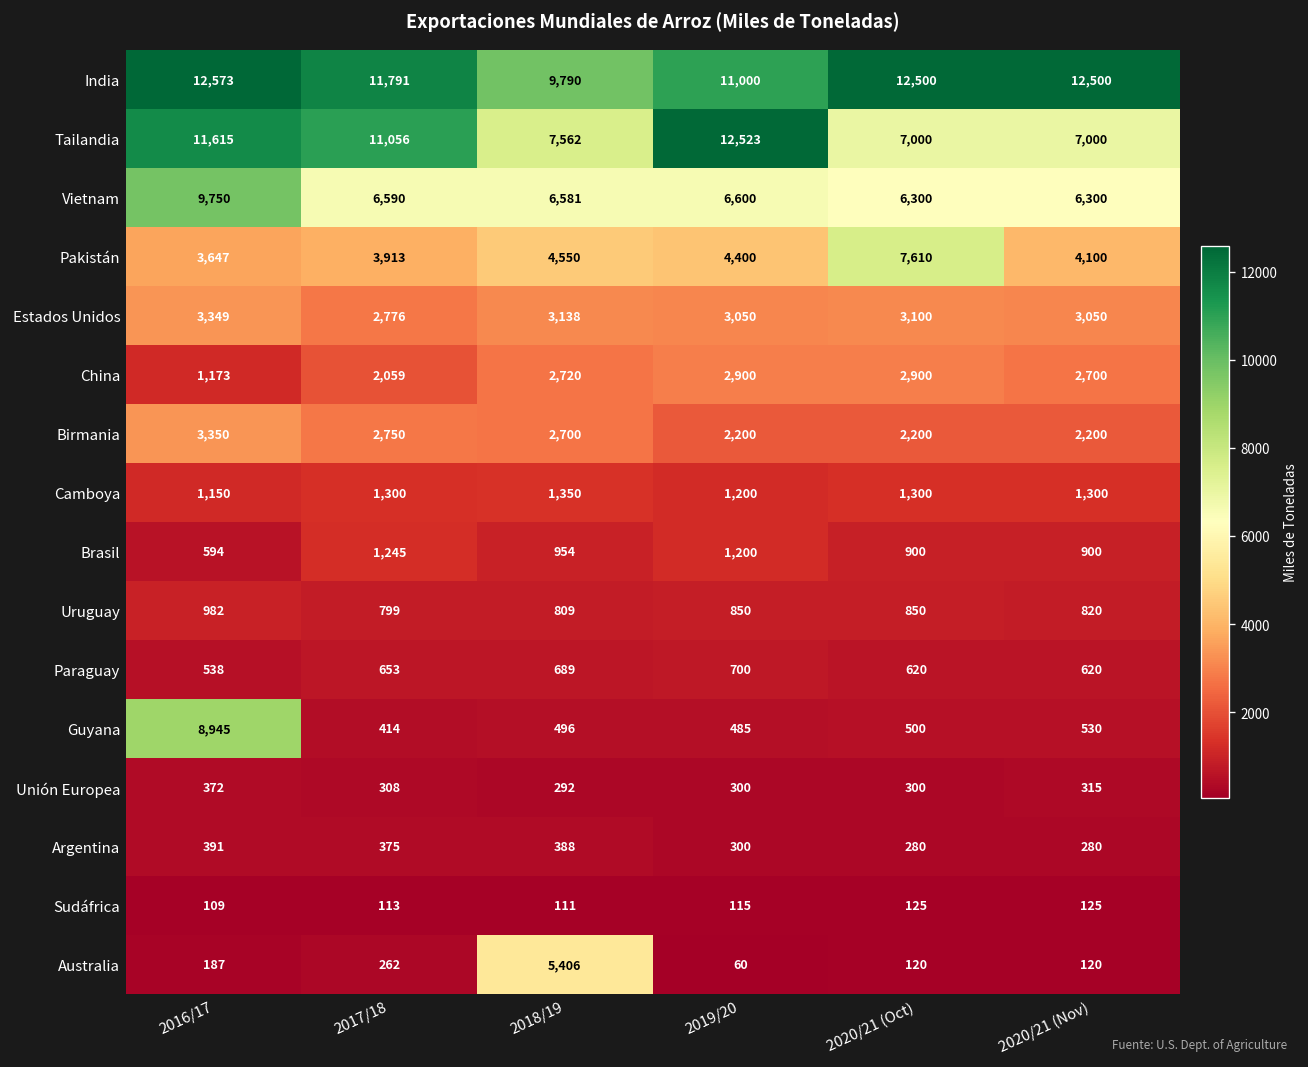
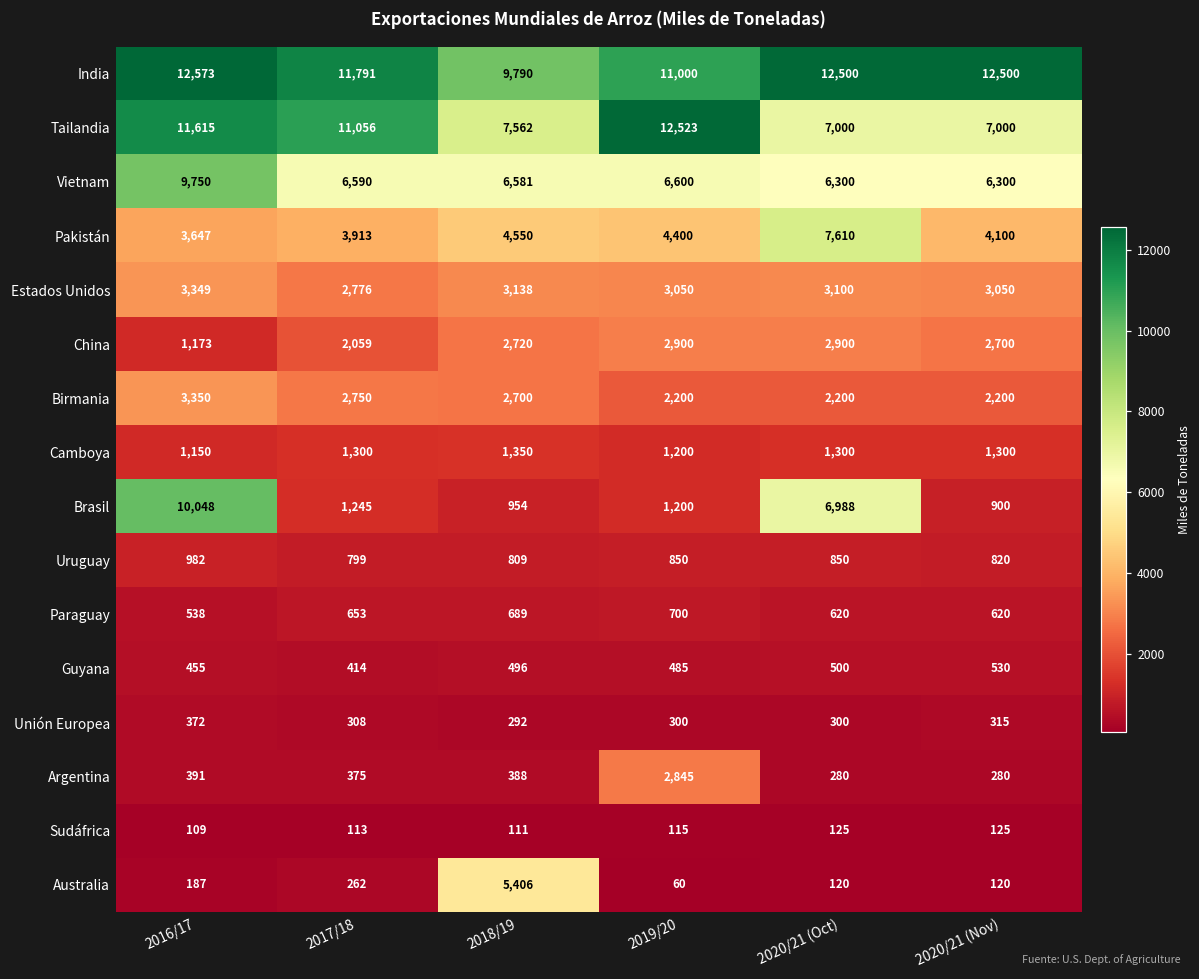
  {
    "India": {
      "2016/17": "12,573",
      "2017/18": "11,791",
      "2018/19": "9,790",
      "2019/20": "11,000",
      "2020/21 (Oct)": "12,500",
      "2020/21 (Nov)": "12,500"
    },
    "Tailandia": {
      "2016/17": "11,615",
      "2017/18": "11,056",
      "2018/19": "7,562",
      "2019/20": "12,523",
      "2020/21 (Oct)": "7,000",
      "2020/21 (Nov)": "7,000"
    },
    "Vietnam": {
      "2016/17": "9,750",
      "2017/18": "6,590",
      "2018/19": "6,581",
      "2019/20": "6,600",
      "2020/21 (Oct)": "6,300",
      "2020/21 (Nov)": "6,300"
    },
    "Pakistán": {
      "2016/17": "3,647",
      "2017/18": "3,913",
      "2018/19": "4,550",
      "2019/20": "4,400",
      "2020/21 (Oct)": "7,610",
      "2020/21 (Nov)": "4,100"
    },
    "Estados Unidos": {
      "2016/17": "3,349",
      "2017/18": "2,776",
      "2018/19": "3,138",
      "2019/20": "3,050",
      "2020/21 (Oct)": "3,100",
      "2020/21 (Nov)": "3,050"
    },
    "China": {
      "2016/17": "1,173",
      "2017/18": "2,059",
      "2018/19": "2,720",
      "2019/20": "2,900",
      "2020/21 (Oct)": "2,900",
      "2020/21 (Nov)": "2,700"
    },
    "Birmania": {
      "2016/17": "3,350",
      "2017/18": "2,750",
      "2018/19": "2,700",
      "2019/20": "2,200",
      "2020/21 (Oct)": "2,200",
      "2020/21 (Nov)": "2,200"
    },
    "Camboya": {
      "2016/17": "1,150",
      "2017/18": "1,300",
      "2018/19": "1,350",
      "2019/20": "1,200",
      "2020/21 (Oct)": "1,300",
      "2020/21 (Nov)": "1,300"
    },
    "Brasil": {
-     "2016/17": "594",
+     "2016/17": "10,048",
      "2017/18": "1,245",
      "2018/19": "954",
      "2019/20": "1,200",
-     "2020/21 (Oct)": "900",
+     "2020/21 (Oct)": "6,988",
      "2020/21 (Nov)": "900"
    },
    "Uruguay": {
      "2016/17": "982",
      "2017/18": "799",
      "2018/19": "809",
      "2019/20": "850",
      "2020/21 (Oct)": "850",
      "2020/21 (Nov)": "820"
    },
    "Paraguay": {
      "2016/17": "538",
      "2017/18": "653",
      "2018/19": "689",
      "2019/20": "700",
      "2020/21 (Oct)": "620",
      "2020/21 (Nov)": "620"
    },
    "Guyana": {
-     "2016/17": "8,945",
+     "2016/17": "455",
      "2017/18": "414",
      "2018/19": "496",
      "2019/20": "485",
      "2020/21 (Oct)": "500",
      "2020/21 (Nov)": "530"
    },
    "Unión Europea": {
      "2016/17": "372",
      "2017/18": "308",
      "2018/19": "292",
      "2019/20": "300",
      "2020/21 (Oct)": "300",
      "2020/21 (Nov)": "315"
    },
    "Argentina": {
      "2016/17": "391",
      "2017/18": "375",
      "2018/19": "388",
-     "2019/20": "300",
+     "2019/20": "2,845",
      "2020/21 (Oct)": "280",
      "2020/21 (Nov)": "280"
    },
    "Sudáfrica": {
      "2016/17": "109",
      "2017/18": "113",
      "2018/19": "111",
      "2019/20": "115",
      "2020/21 (Oct)": "125",
      "2020/21 (Nov)": "125"
    },
    "Australia": {
      "2016/17": "187",
      "2017/18": "262",
      "2018/19": "5,406",
      "2019/20": "60",
      "2020/21 (Oct)": "120",
      "2020/21 (Nov)": "120"
    }
  }
